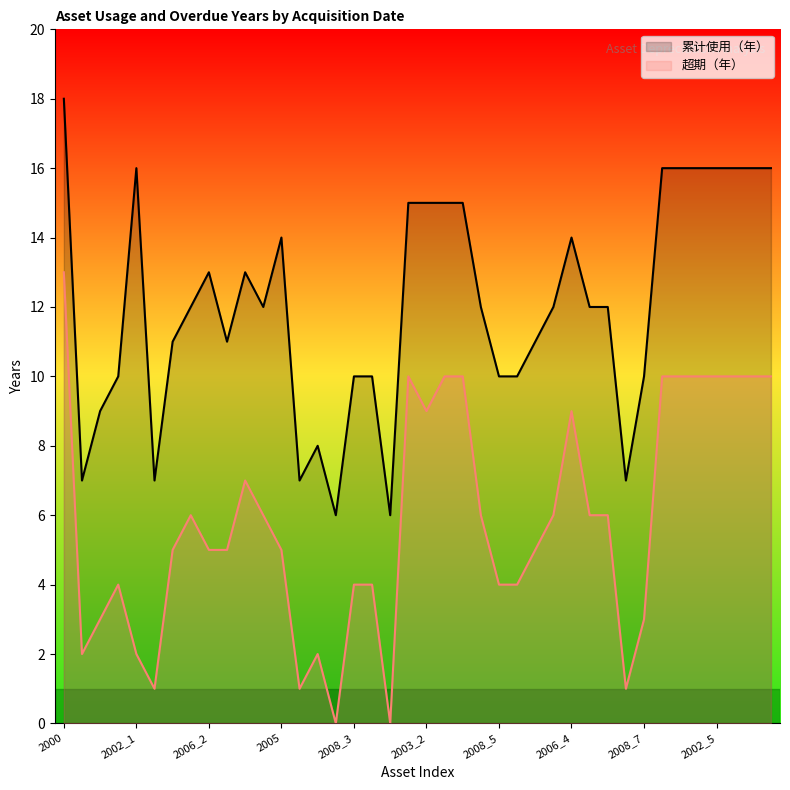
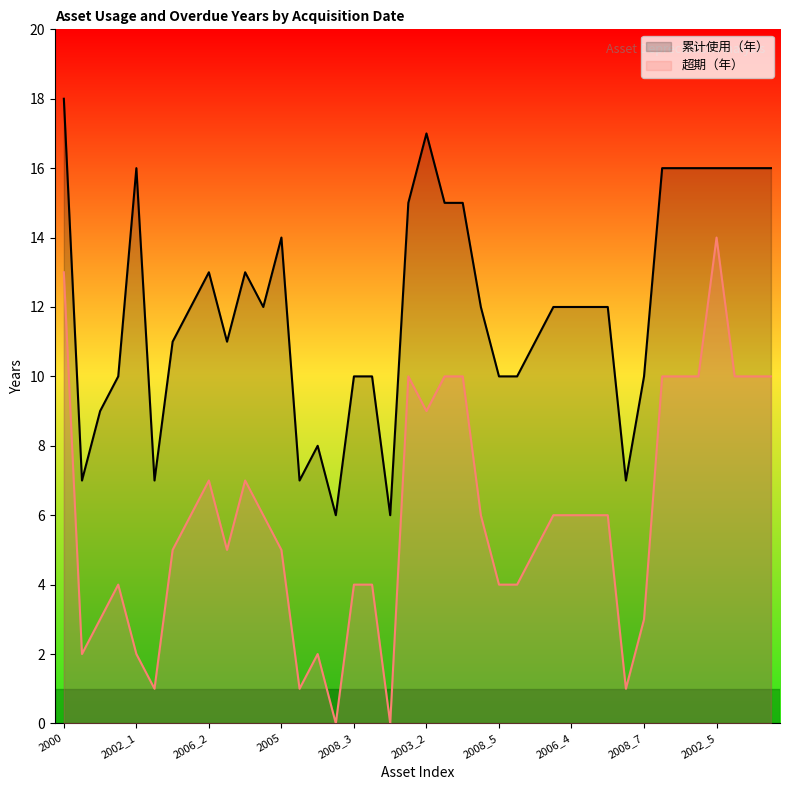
  {
    "累计使用（年）": {
      "2000": 18,
      "2002_1": 16,
      "2006_2": 13,
      "2005": 14,
      "2008_3": 10,
-     "2003_2": 15,
+     "2003_2": 17,
      "2008_5": 10,
-     "2006_4": 14,
+     "2006_4": 12,
      "2008_7": 10,
      "2002_5": 16
    },
    "超期（年）": {
      "2000": 13,
      "2002_1": 2,
-     "2006_2": 5,
+     "2006_2": 7,
      "2005": 5,
      "2008_3": 4,
      "2003_2": 9,
      "2008_5": 4,
-     "2006_4": 9,
+     "2006_4": 6,
      "2008_7": 3,
-     "2002_5": 10
+     "2002_5": 14
    }
  }
